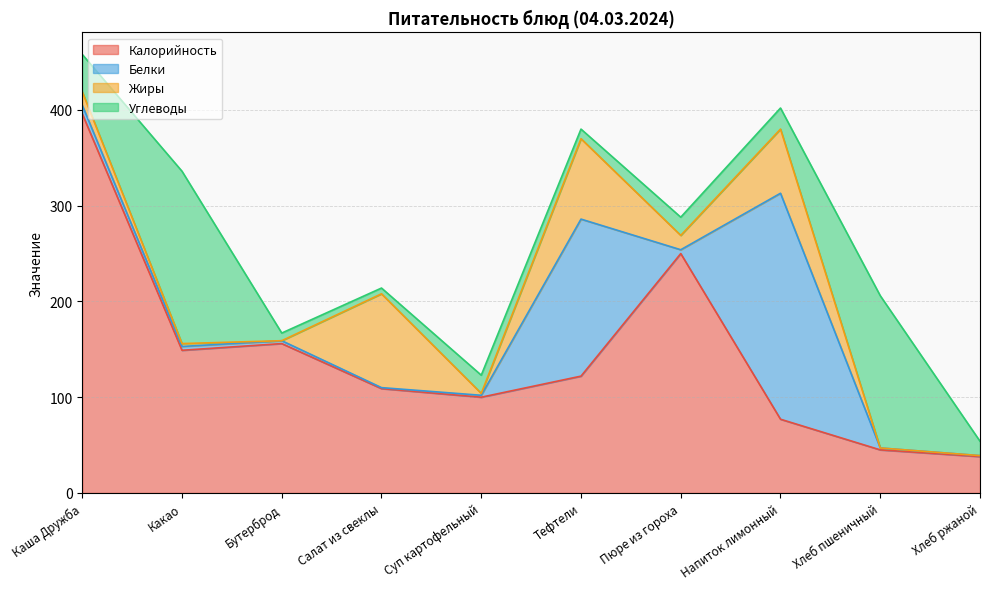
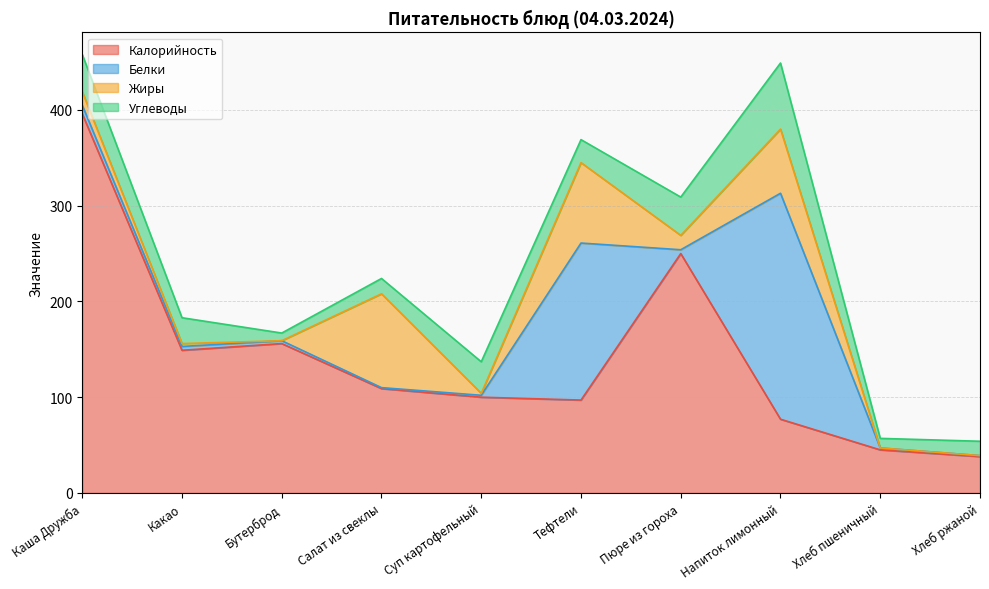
  {
    "Калорийность": {
      "Каша Дружба": 400,
      "Какао": 150,
      "Бутерброд": 160,
-     "Тефтели": 120,
+     "Тефтели": 100,
      "Пюре из гороха": 250,
      "Напиток лимонный": 80
    },
    "Белки": {
      "Каша Дружба": 10,
      "Какао": 0,
      "Тефтели": 160,
      "Пюре из гороха": 0,
      "Напиток лимонный": 240
    },
    "Жиры": {
      "Каша Дружба": 10,
      "Какао": 0,
      "Салат из свеклы": 100,
      "Тефтели": 80,
      "Пюре из гороха": 20,
      "Напиток лимонный": 70
    },
    "Углеводы": {
      "Каша Дружба": 40,
-     "Какао": 180,
+     "Какао": 30,
      "Бутерброд": 10,
-     "Салат из свеклы": 10,
-     "Суп картофельный": 20,
-     "Тефтели": 10,
-     "Пюре из гороха": 20,
-     "Напиток лимонный": 20,
-     "Хлеб пшеничный": 160,
+     "Салат из свеклы": 20,
+     "Суп картофельный": 30,
+     "Тефтели": 20,
+     "Пюре из гороха": 40,
+     "Напиток лимонный": 70,
+     "Хлеб пшеничный": 10,
      "Хлеб ржаной": 20
    }
  }
